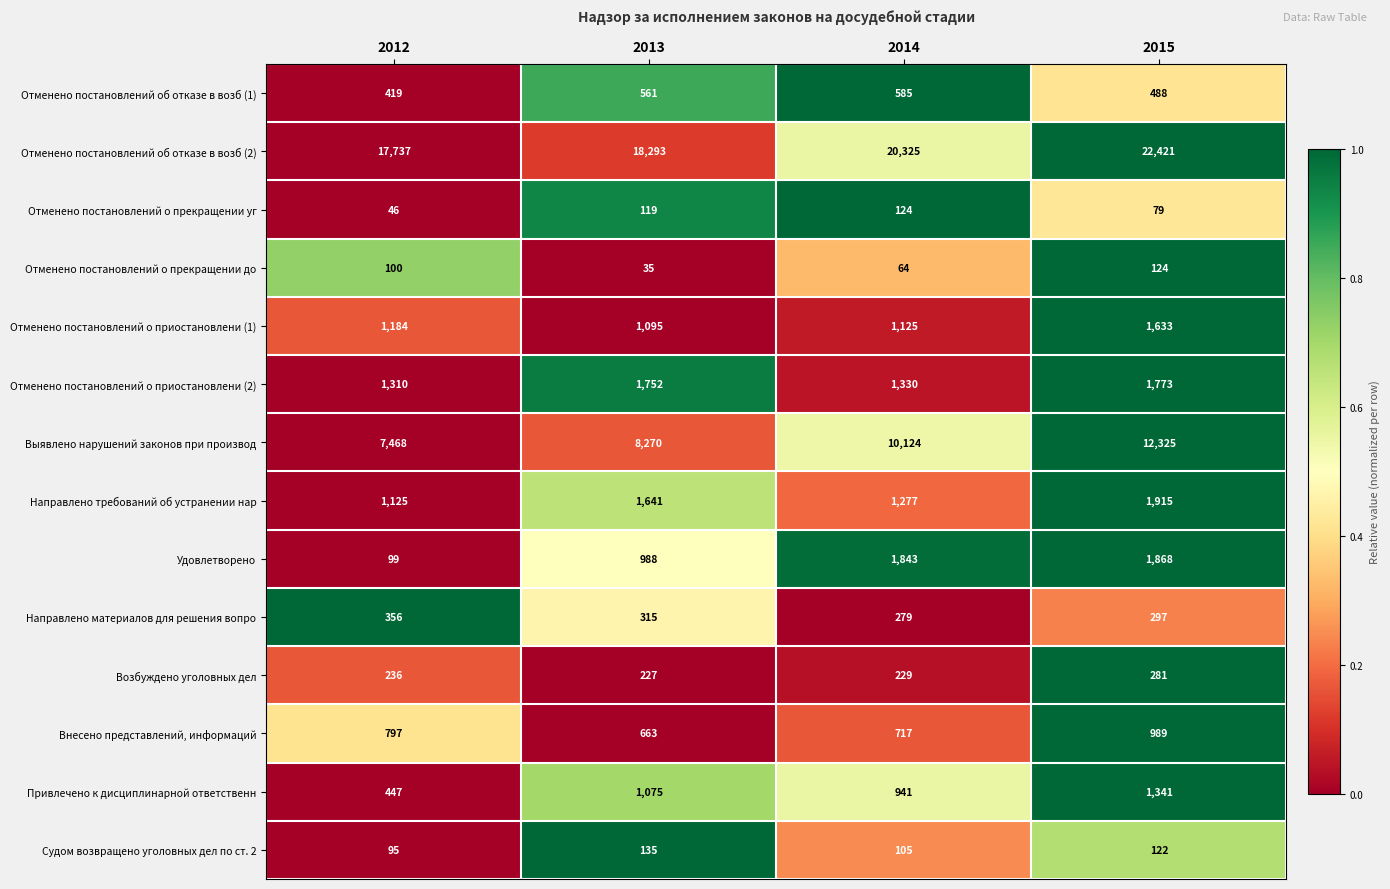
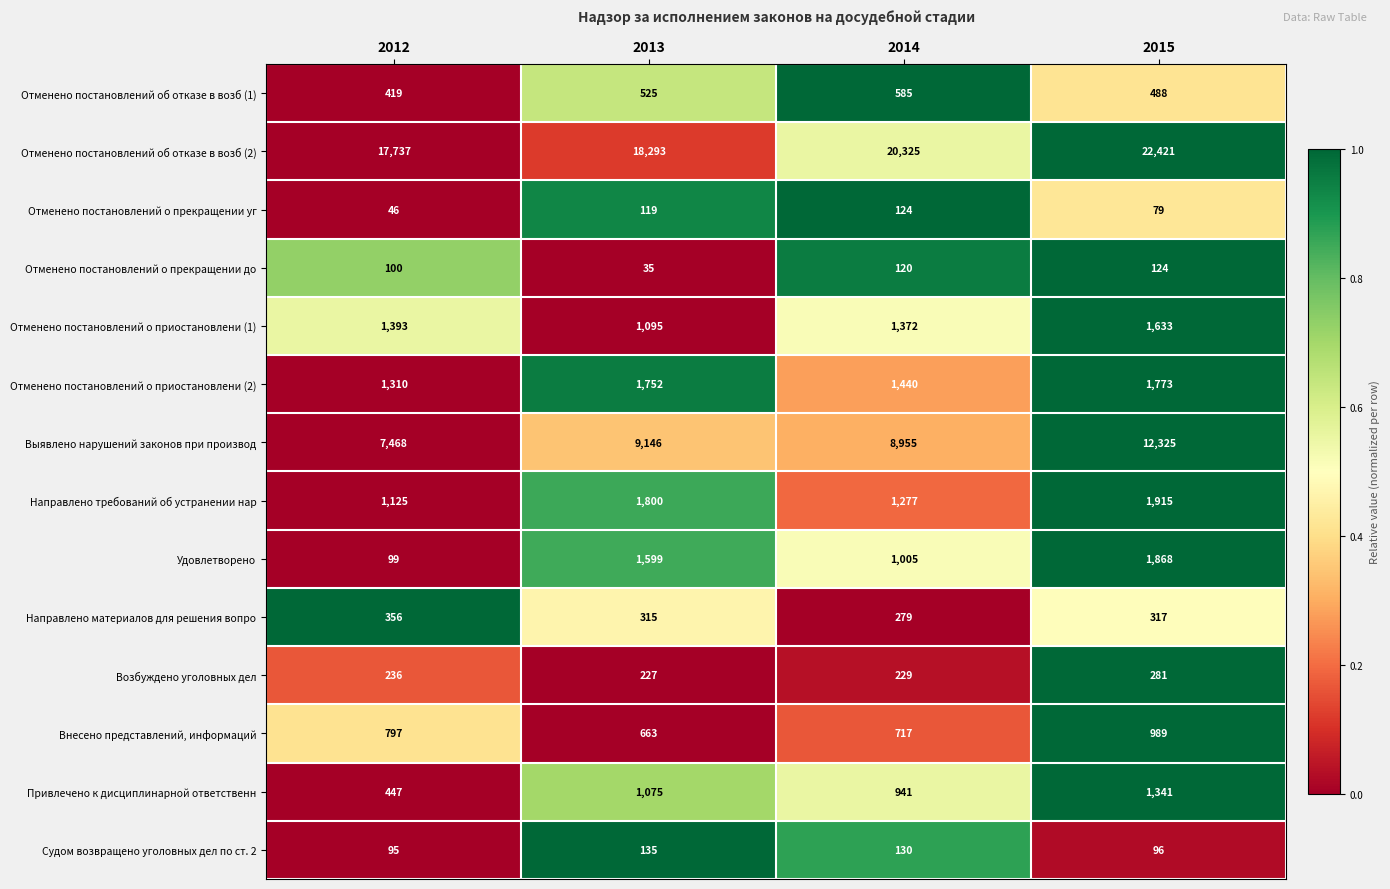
  {
    "Отменено постановлений об отказе в возб (1)": {
      "2012": "419",
-     "2013": "561",
+     "2013": "525",
      "2014": "585",
      "2015": "488"
    },
    "Отменено постановлений об отказе в возб (2)": {
      "2012": "17,737",
      "2013": "18,293",
      "2014": "20,325",
      "2015": "22,421"
    },
    "Отменено постановлений о прекращении уг": {
      "2012": "46",
      "2013": "119",
      "2014": "124",
      "2015": "79"
    },
    "Отменено постановлений о прекращении до": {
      "2012": "100",
      "2013": "35",
-     "2014": "64",
+     "2014": "120",
      "2015": "124"
    },
    "Отменено постановлений о приостановлени (1)": {
-     "2012": "1,184",
+     "2012": "1,393",
      "2013": "1,095",
-     "2014": "1,125",
+     "2014": "1,372",
      "2015": "1,633"
    },
    "Отменено постановлений о приостановлени (2)": {
      "2012": "1,310",
      "2013": "1,752",
-     "2014": "1,330",
+     "2014": "1,440",
      "2015": "1,773"
    },
    "Выявлено нарушений законов при производ": {
      "2012": "7,468",
-     "2013": "8,270",
-     "2014": "10,124",
+     "2013": "9,146",
+     "2014": "8,955",
      "2015": "12,325"
    },
    "Направлено требований об устранении нар": {
      "2012": "1,125",
-     "2013": "1,641",
+     "2013": "1,800",
      "2014": "1,277",
      "2015": "1,915"
    },
    "Удовлетворено": {
      "2012": "99",
-     "2013": "988",
-     "2014": "1,843",
+     "2013": "1,599",
+     "2014": "1,005",
      "2015": "1,868"
    },
    "Направлено материалов для решения вопро": {
      "2012": "356",
      "2013": "315",
      "2014": "279",
-     "2015": "297"
+     "2015": "317"
    },
    "Возбуждено уголовных дел": {
      "2012": "236",
      "2013": "227",
      "2014": "229",
      "2015": "281"
    },
    "Внесено представлений, информаций": {
      "2012": "797",
      "2013": "663",
      "2014": "717",
      "2015": "989"
    },
    "Привлечено к дисциплинарной ответственн": {
      "2012": "447",
      "2013": "1,075",
      "2014": "941",
      "2015": "1,341"
    },
    "Судом возвращено уголовных дел по ст. 2": {
      "2012": "95",
      "2013": "135",
-     "2014": "105",
-     "2015": "122"
+     "2014": "130",
+     "2015": "96"
    }
  }
